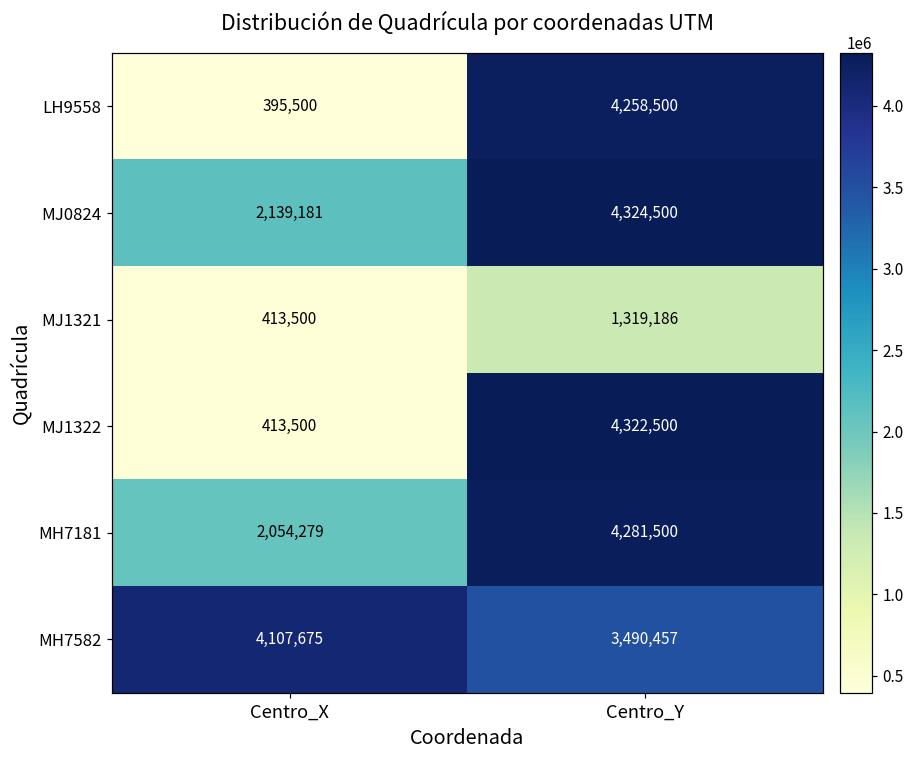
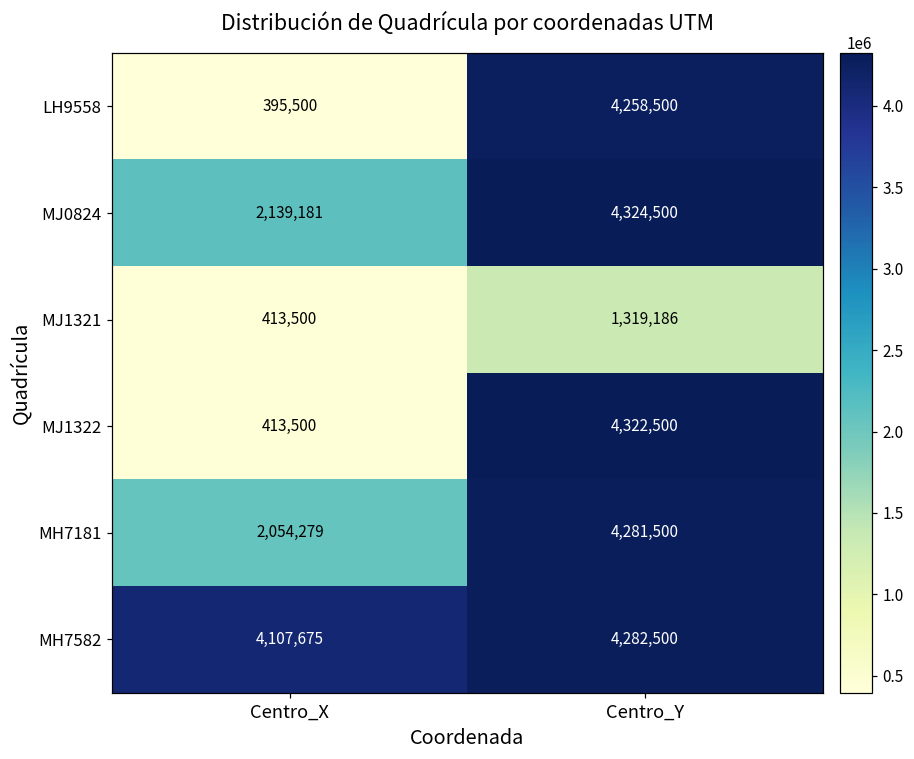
  {
    "LH9558": {
      "Centro_X": "395,500",
      "Centro_Y": "4,258,500"
    },
    "MJ0824": {
      "Centro_X": "2,139,181",
      "Centro_Y": "4,324,500"
    },
    "MJ1321": {
      "Centro_X": "413,500",
      "Centro_Y": "1,319,186"
    },
    "MJ1322": {
      "Centro_X": "413,500",
      "Centro_Y": "4,322,500"
    },
    "MH7181": {
      "Centro_X": "2,054,279",
      "Centro_Y": "4,281,500"
    },
    "MH7582": {
      "Centro_X": "4,107,675",
-     "Centro_Y": "3,490,457"
+     "Centro_Y": "4,282,500"
    }
  }
